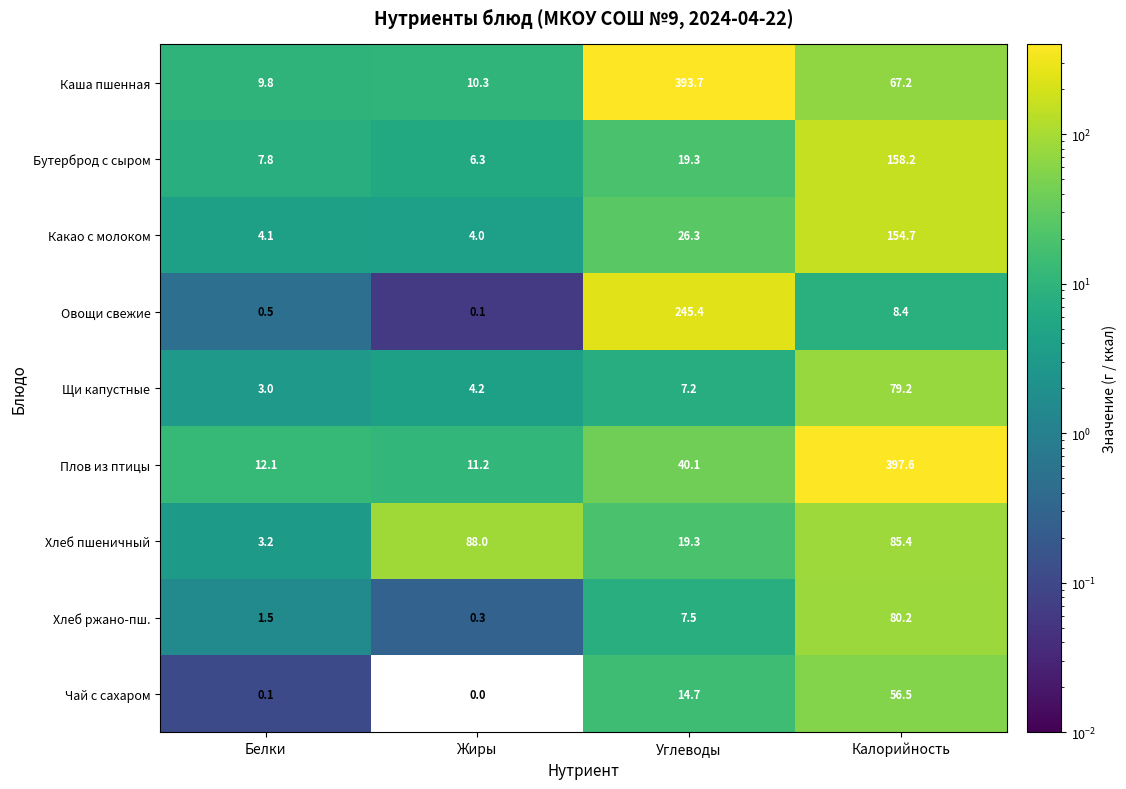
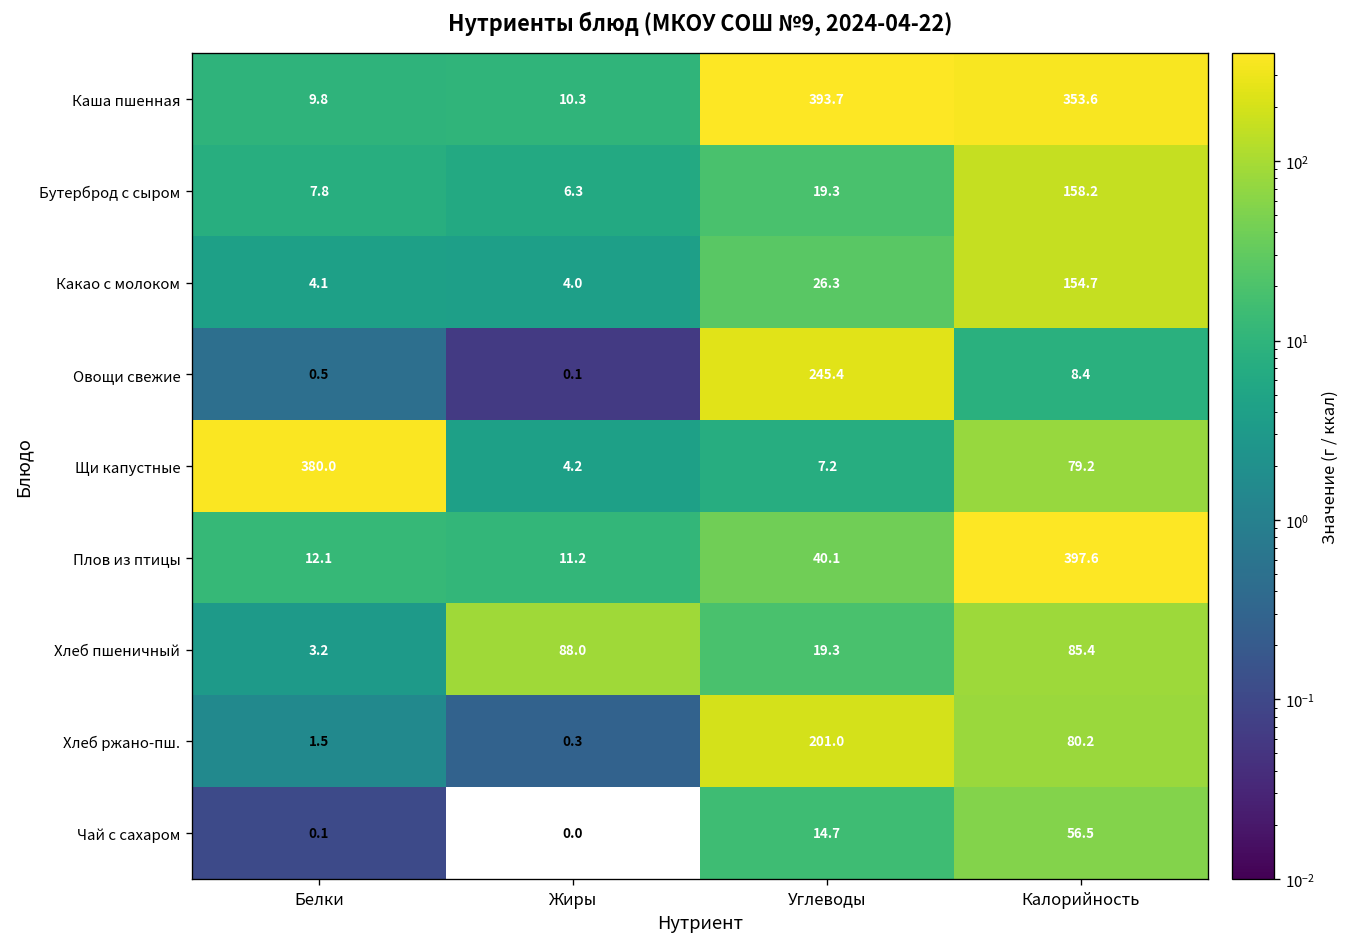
  {
    "Каша пшенная": {
      "Белки": 9.8,
      "Жиры": 10.3,
      "Углеводы": 393.7,
-     "Калорийность": 67.2
+     "Калорийность": 353.6
    },
    "Бутерброд с сыром": {
      "Белки": 7.8,
      "Жиры": 6.3,
      "Углеводы": 19.3,
      "Калорийность": 158.2
    },
    "Какао с молоком": {
      "Белки": 4.1,
      "Жиры": 4.0,
      "Углеводы": 26.3,
      "Калорийность": 154.7
    },
    "Овощи свежие": {
      "Белки": 0.5,
      "Жиры": 0.1,
      "Углеводы": 245.4,
      "Калорийность": 8.4
    },
    "Щи капустные": {
-     "Белки": 3.0,
+     "Белки": 380.0,
      "Жиры": 4.2,
      "Углеводы": 7.2,
      "Калорийность": 79.2
    },
    "Плов из птицы": {
      "Белки": 12.1,
      "Жиры": 11.2,
      "Углеводы": 40.1,
      "Калорийность": 397.6
    },
    "Хлеб пшеничный": {
      "Белки": 3.2,
      "Жиры": 88.0,
      "Углеводы": 19.3,
      "Калорийность": 85.4
    },
    "Хлеб ржано-пш.": {
      "Белки": 1.5,
      "Жиры": 0.3,
-     "Углеводы": 7.5,
+     "Углеводы": 201.0,
      "Калорийность": 80.2
    },
    "Чай с сахаром": {
      "Белки": 0.1,
      "Жиры": 0.0,
      "Углеводы": 14.7,
      "Калорийность": 56.5
    }
  }
